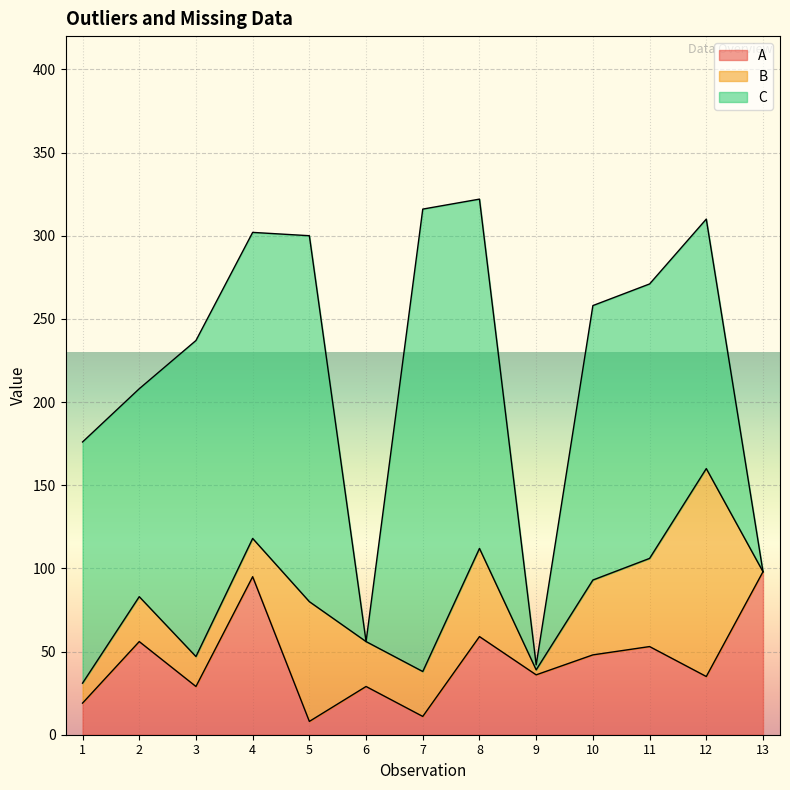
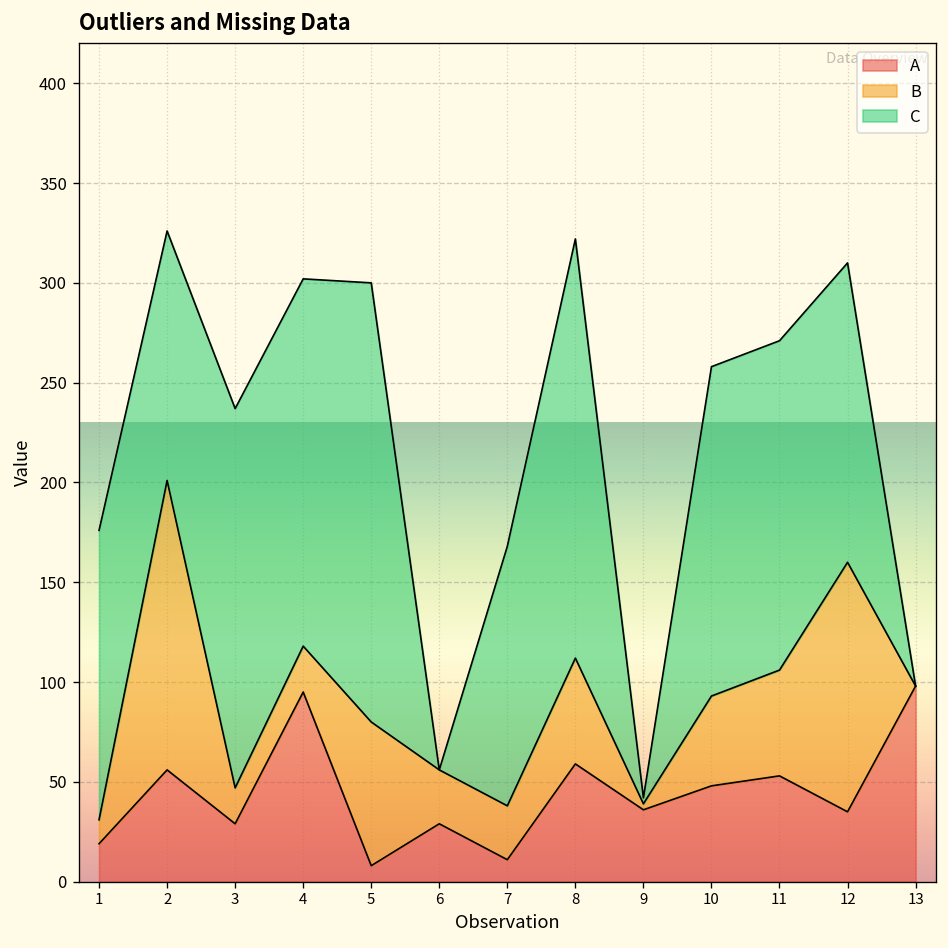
  {
    "A": {
      "1": 19,
      "2": 56,
      "3": 29,
      "4": 95,
      "5": 8,
      "6": 29,
      "7": 11,
      "8": 59,
      "9": 36,
      "10": 48,
      "11": 53,
      "12": 35
    },
    "B": {
      "1": 12,
-     "2": 27,
+     "2": 145,
      "3": 18,
      "4": 23,
      "5": 72,
      "7": 27,
      "8": 53,
      "9": 3,
      "10": 45,
      "11": 53,
      "12": 125
    },
    "C": {
      "1": 145,
      "2": 125,
      "3": 190,
      "4": 184,
      "5": 220,
-     "7": 278,
+     "7": 130,
      "8": 210,
      "9": 3,
      "10": 165,
      "11": 165,
      "12": 150
    }
  }
